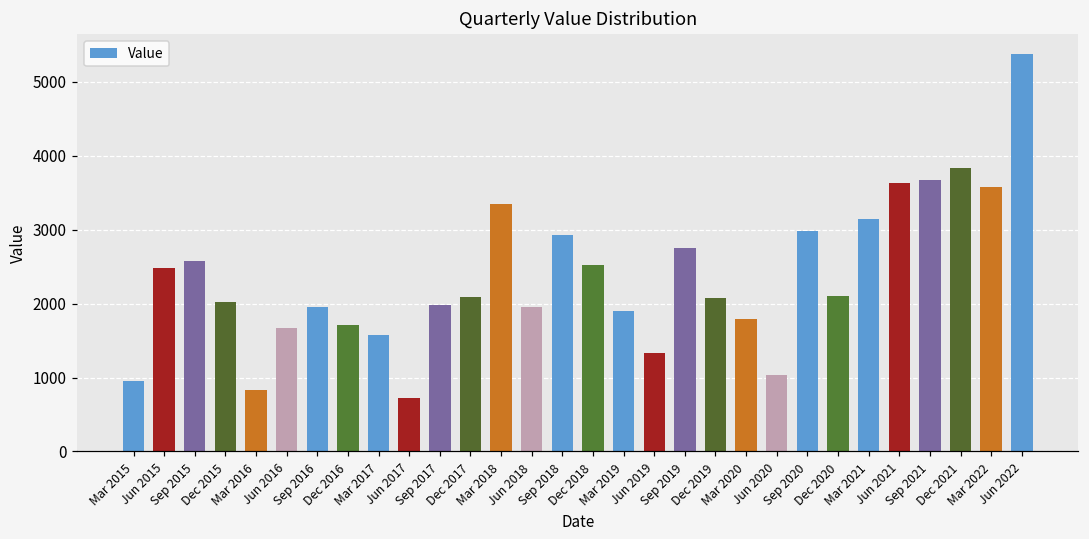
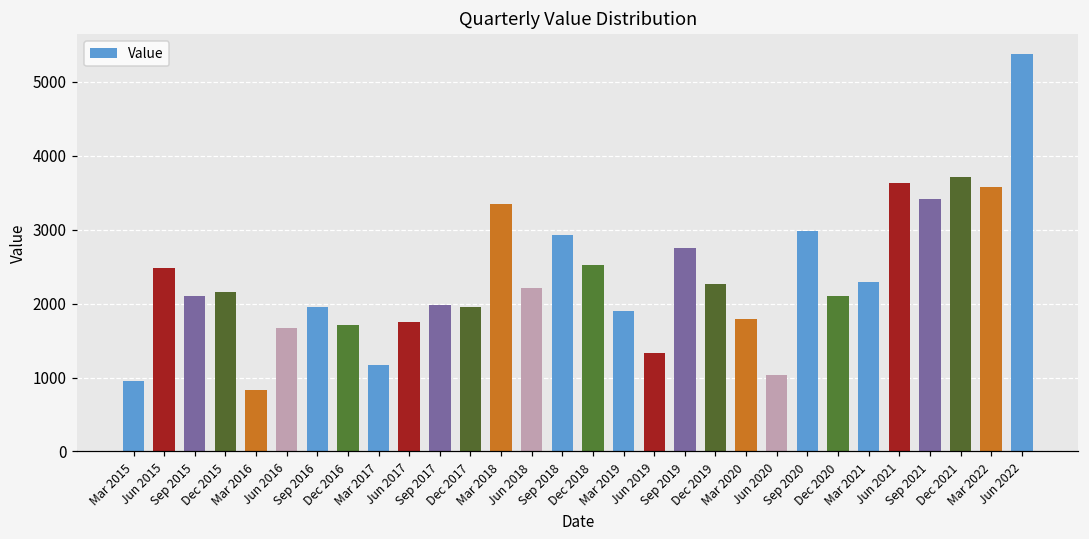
  {
    "Mar 2015": 1000,
    "Jun 2015": 2500,
-   "Sep 2015": 2600,
-   "Dec 2015": 2000,
+   "Sep 2015": 2100,
+   "Dec 2015": 2200,
    "Mar 2016": 800,
    "Jun 2016": 1700,
    "Sep 2016": 2000,
    "Dec 2016": 1700,
-   "Mar 2017": 1600,
-   "Jun 2017": 700,
+   "Mar 2017": 1200,
+   "Jun 2017": 1800,
    "Sep 2017": 2000,
-   "Dec 2017": 2100,
+   "Dec 2017": 2000,
    "Mar 2018": 3300,
-   "Jun 2018": 2000,
+   "Jun 2018": 2200,
    "Sep 2018": 2900,
    "Dec 2018": 2500,
    "Mar 2019": 1900,
    "Jun 2019": 1300,
    "Sep 2019": 2800,
-   "Dec 2019": 2100,
+   "Dec 2019": 2300,
    "Mar 2020": 1800,
    "Jun 2020": 1000,
    "Sep 2020": 3000,
    "Dec 2020": 2100,
-   "Mar 2021": 3100,
+   "Mar 2021": 2300,
    "Jun 2021": 3600,
-   "Sep 2021": 3700,
-   "Dec 2021": 3800,
+   "Sep 2021": 3400,
+   "Dec 2021": 3700,
    "Mar 2022": 3600,
    "Jun 2022": 5400
  }
